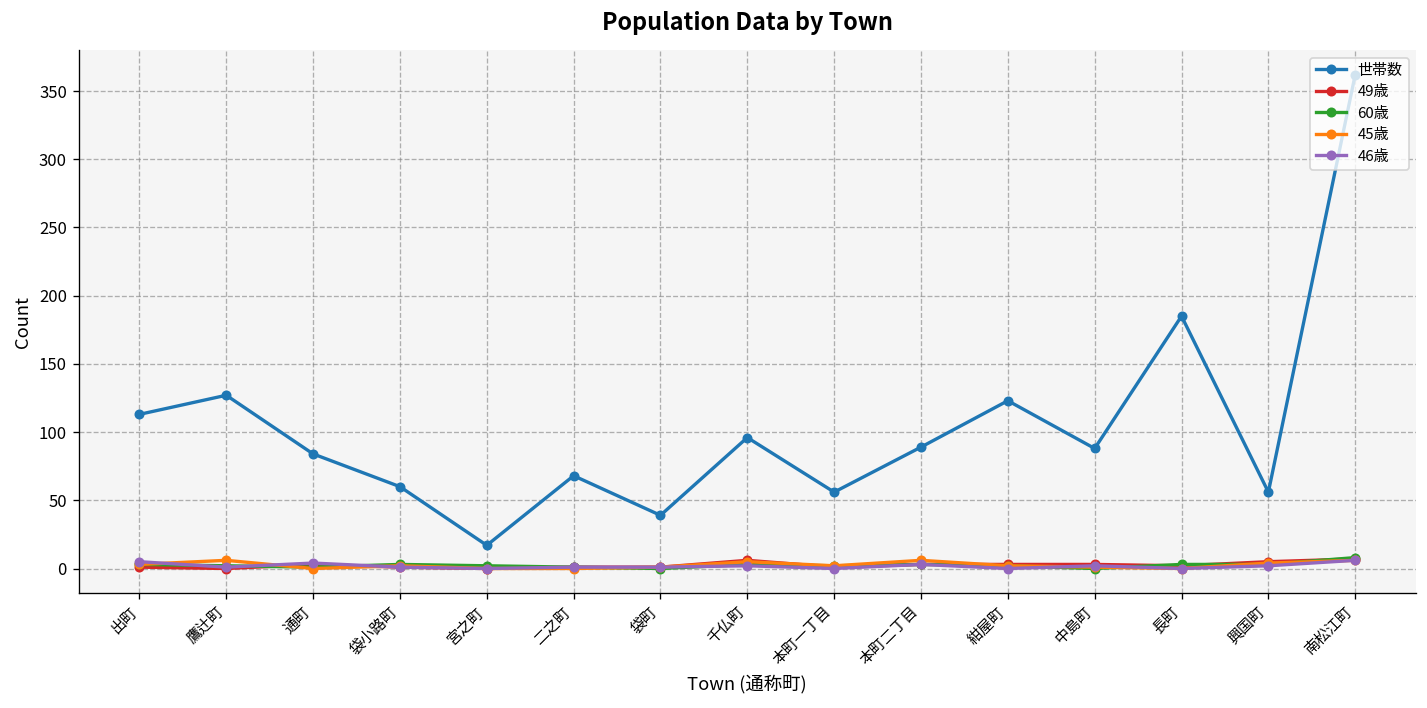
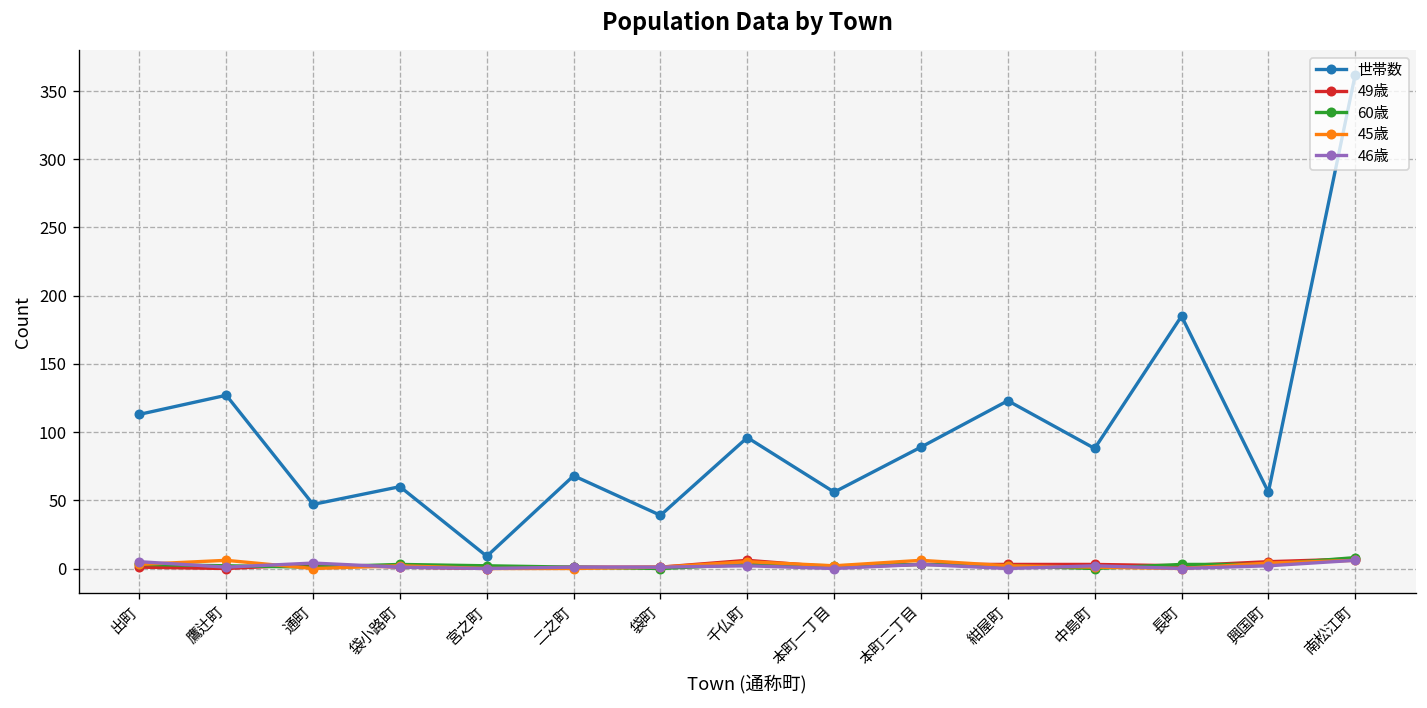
  {
    "世帯数": {
      "出町": 113,
      "鷹辻町": 127,
-     "通町": 84,
+     "通町": 47,
      "袋小路町": 60,
-     "宮之町": 17,
+     "宮之町": 9,
      "二之町": 68,
      "袋町": 39,
      "千仏町": 96,
      "本町一丁目": 56,
      "本町二丁目": 89,
      "紺屋町": 123,
      "中島町": 88,
      "長町": 185,
      "興国町": 56
    },
    "45歳": {
      "鷹辻町": 6,
      "本町二丁目": 6
    }
  }
